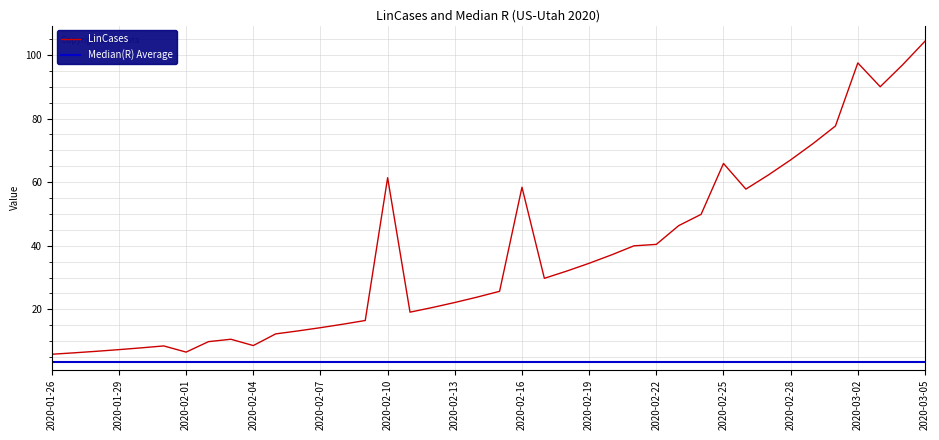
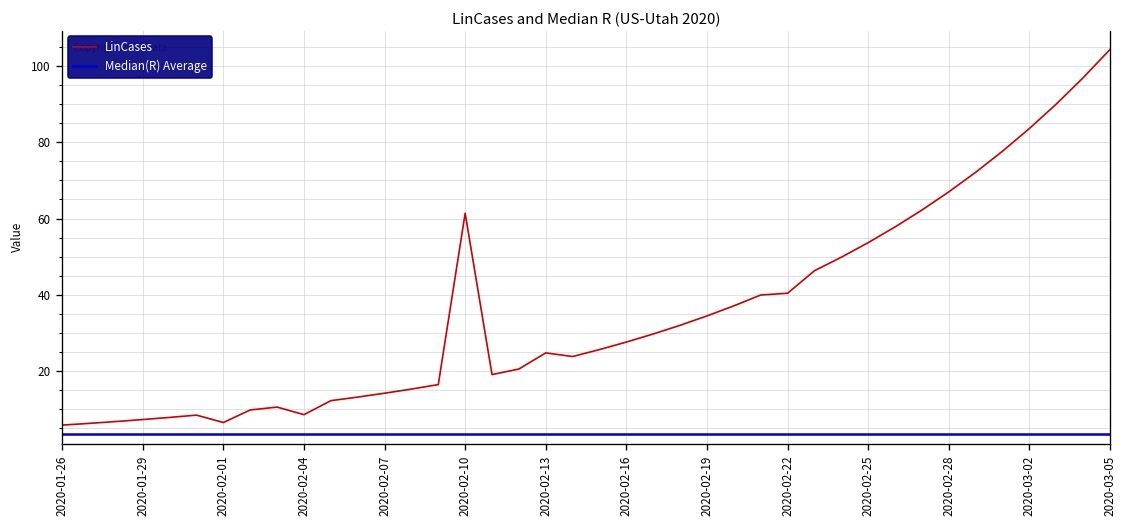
  {
    "2020-01-26": 6,
    "2020-01-29": 7,
    "2020-02-01": 7,
    "2020-02-04": 9,
    "2020-02-07": 14,
    "2020-02-10": 61,
-   "2020-02-13": 22,
-   "2020-02-16": 58,
+   "2020-02-13": 25,
+   "2020-02-16": 28,
    "2020-02-19": 34,
    "2020-02-22": 40,
-   "2020-02-25": 66,
+   "2020-02-25": 54,
    "2020-02-28": 67,
-   "2020-03-02": 97,
+   "2020-03-02": 84,
    "2020-03-05": 104
  }
